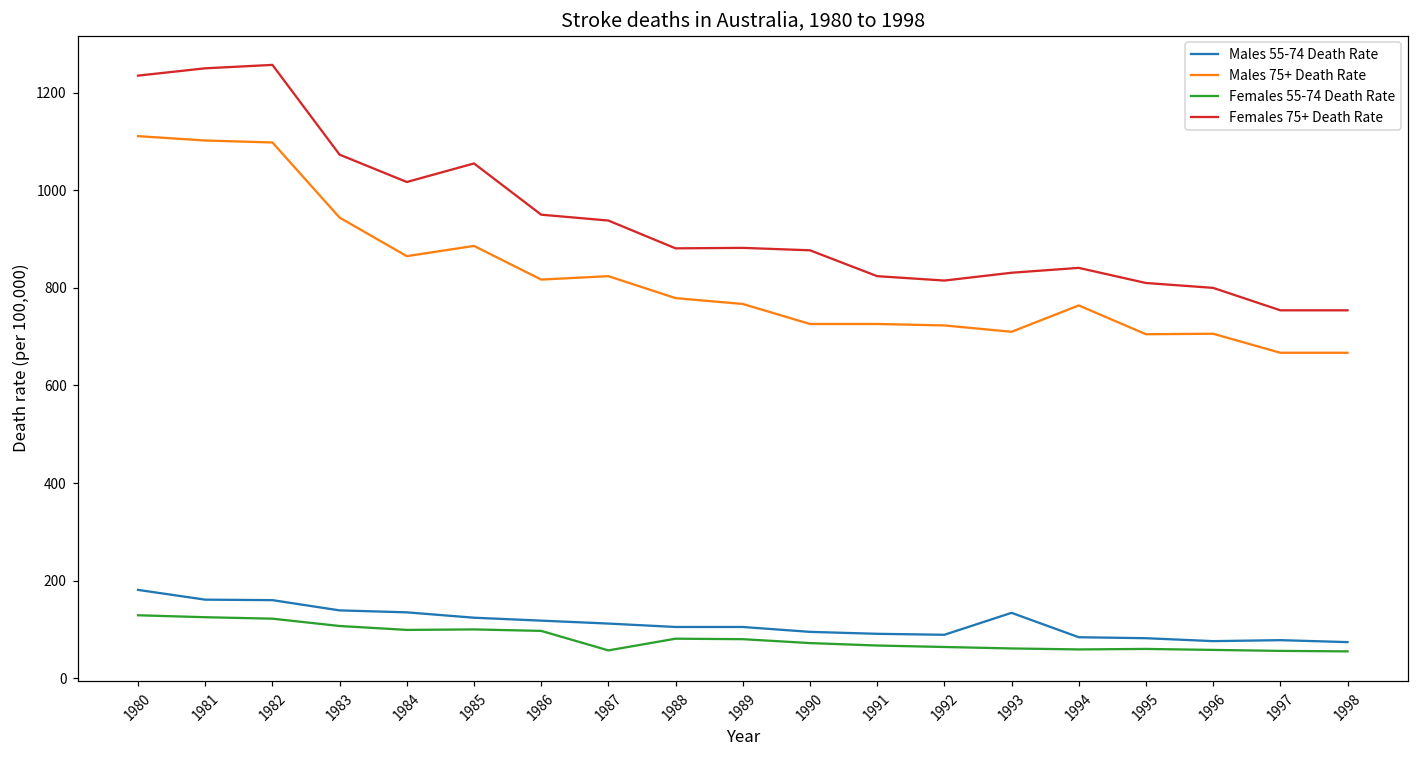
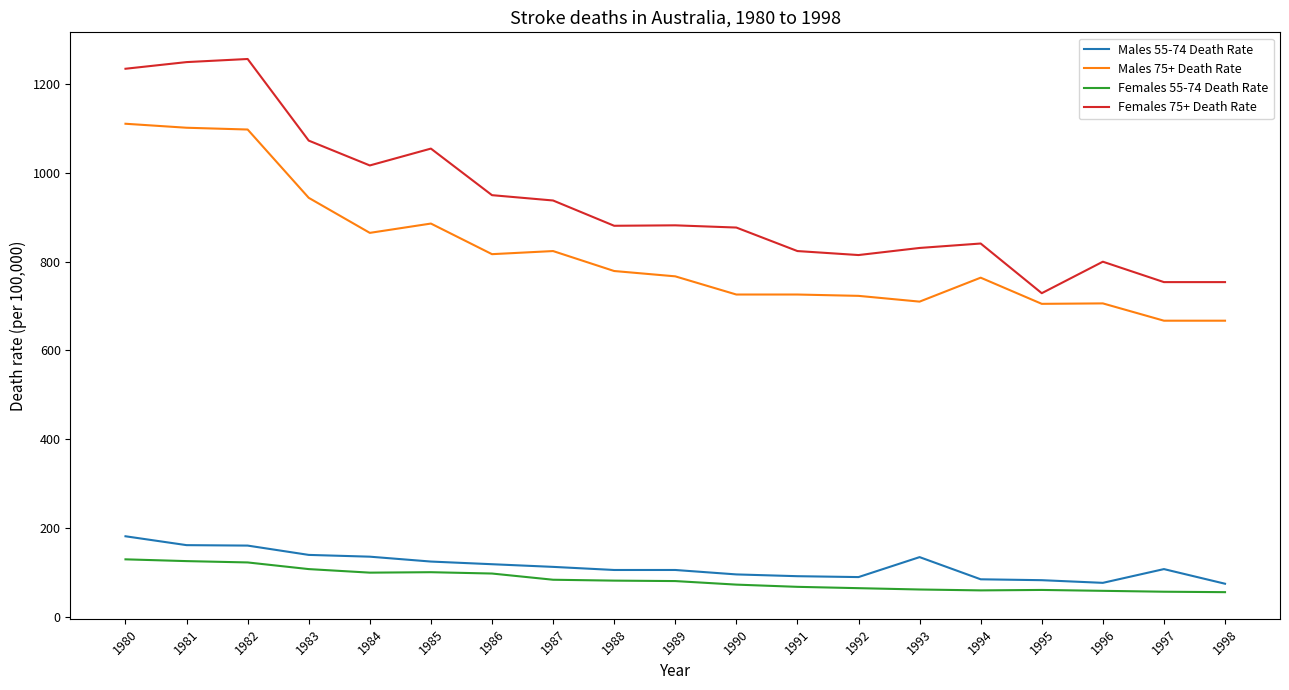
  {
    "Males 55-74 Death Rate": {
      "1980": 180,
      "1981": 160,
      "1982": 160,
      "1983": 140,
      "1984": 140,
      "1985": 120,
      "1986": 120,
      "1987": 110,
      "1988": 110,
      "1989": 110,
      "1990": 100,
      "1991": 90,
      "1992": 90,
      "1993": 130,
      "1994": 80,
      "1995": 80,
      "1996": 80,
-     "1997": 80,
+     "1997": 110,
      "1998": 70
    },
    "Males 75+ Death Rate": {
      "1980": 1110,
      "1981": 1100,
      "1982": 1100,
      "1983": 940,
      "1984": 870,
      "1985": 890,
      "1986": 820,
      "1987": 820,
      "1988": 780,
      "1989": 770,
      "1990": 730,
      "1991": 730,
      "1992": 720,
      "1993": 710,
      "1994": 760,
      "1995": 710,
      "1996": 710,
      "1997": 670,
      "1998": 670
    },
    "Females 55-74 Death Rate": {
      "1980": 130,
      "1981": 130,
      "1982": 120,
      "1983": 110,
      "1984": 100,
      "1985": 100,
      "1986": 100,
-     "1987": 60,
+     "1987": 80,
      "1988": 80,
      "1989": 80,
      "1990": 70,
      "1991": 70,
      "1992": 60,
      "1993": 60,
      "1994": 60,
      "1995": 60,
      "1996": 60,
      "1997": 60,
      "1998": 60
    },
    "Females 75+ Death Rate": {
      "1980": 1240,
      "1981": 1250,
      "1982": 1260,
      "1983": 1070,
      "1984": 1020,
      "1985": 1060,
      "1986": 950,
      "1987": 940,
      "1988": 880,
      "1989": 880,
      "1990": 880,
      "1991": 820,
      "1992": 820,
      "1993": 830,
      "1994": 840,
-     "1995": 810,
+     "1995": 730,
      "1996": 800,
      "1997": 750,
      "1998": 750
    }
  }
